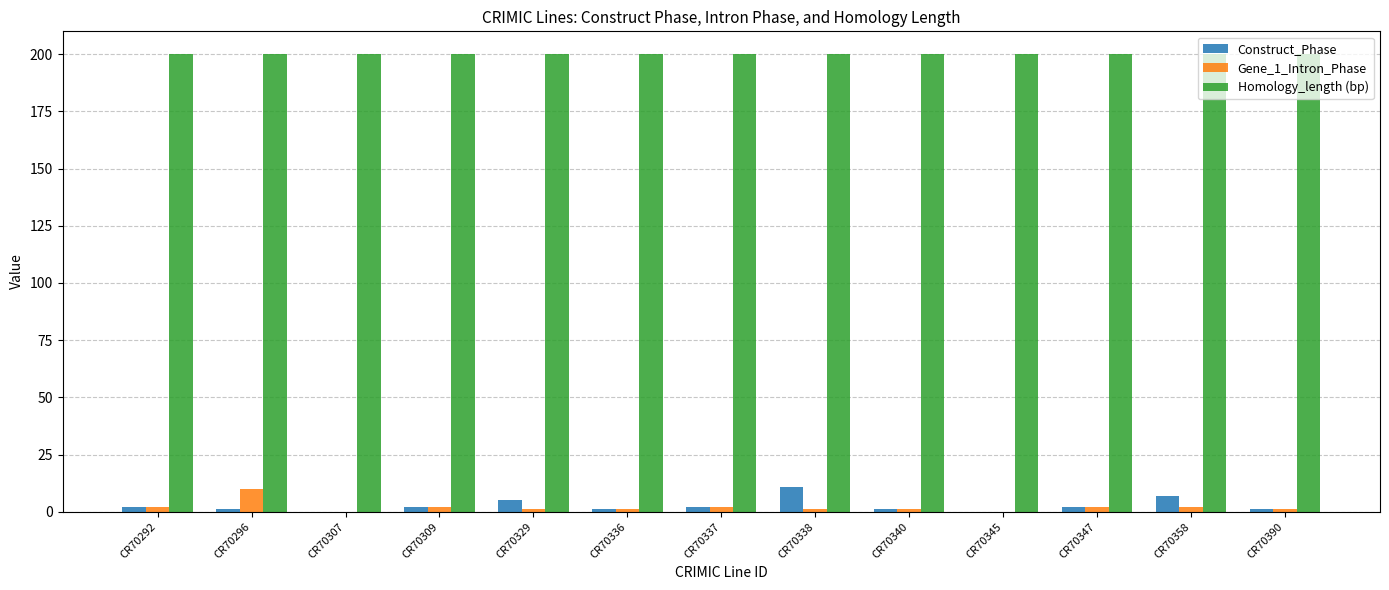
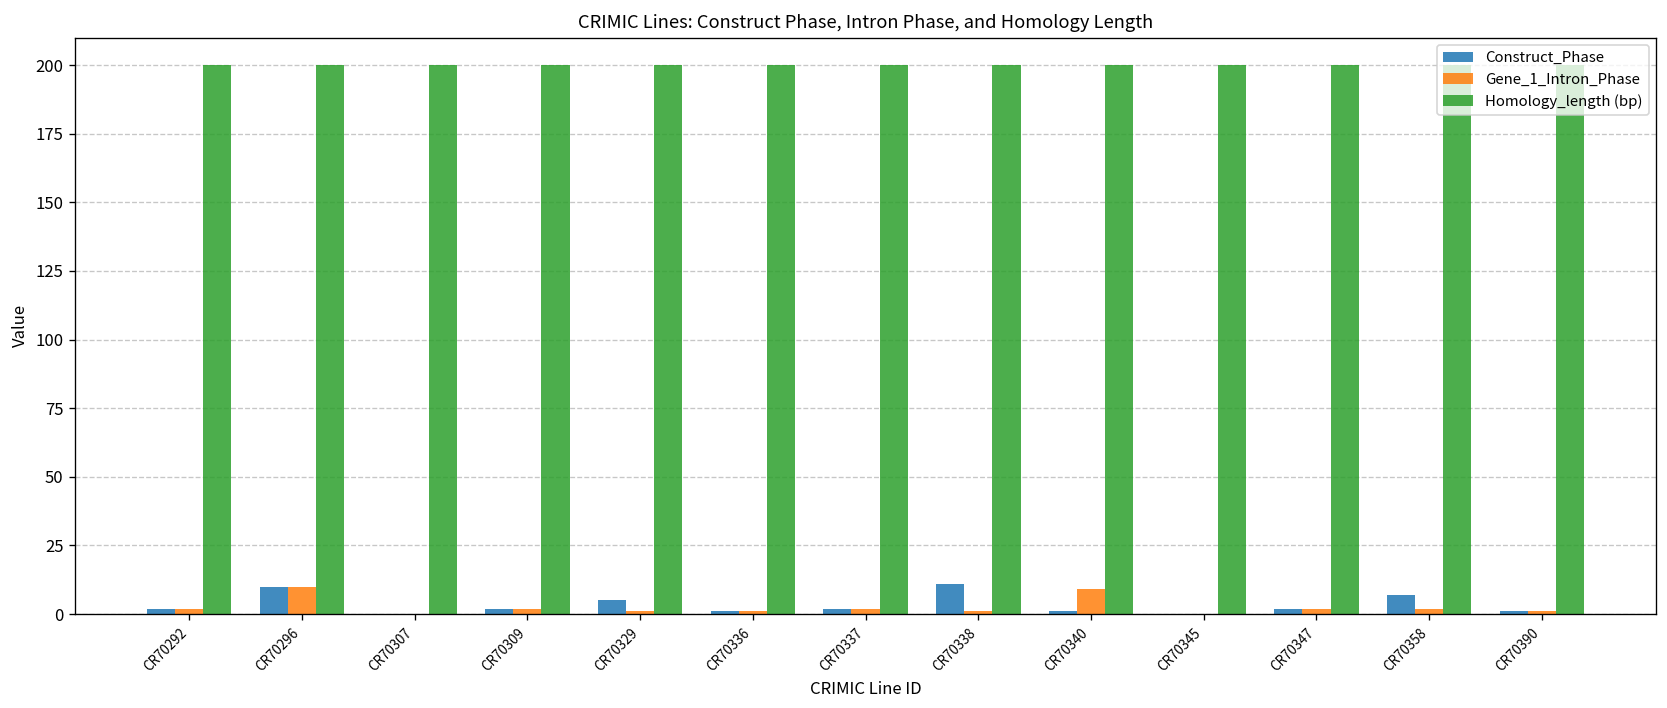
  {
    "Construct_Phase": {
      "CR70292": 2,
-     "CR70296": 1,
+     "CR70296": 10,
      "CR70307": 0,
      "CR70309": 2,
      "CR70329": 5,
      "CR70337": 2,
      "CR70338": 11,
      "CR70345": 0,
      "CR70347": 2,
      "CR70358": 7
    },
    "Gene_1_Intron_Phase": {
      "CR70292": 2,
      "CR70296": 10,
      "CR70307": 0,
      "CR70309": 2,
      "CR70337": 2,
-     "CR70340": 1,
+     "CR70340": 9,
      "CR70345": 0,
      "CR70347": 2,
      "CR70358": 2
    },
    "Homology_length (bp)": {
      "CR70292": 200,
      "CR70296": 200,
      "CR70307": 200,
      "CR70309": 200,
      "CR70329": 200,
      "CR70336": 200,
      "CR70337": 200,
      "CR70338": 200,
      "CR70340": 200,
      "CR70345": 200,
      "CR70347": 200
    }
  }
